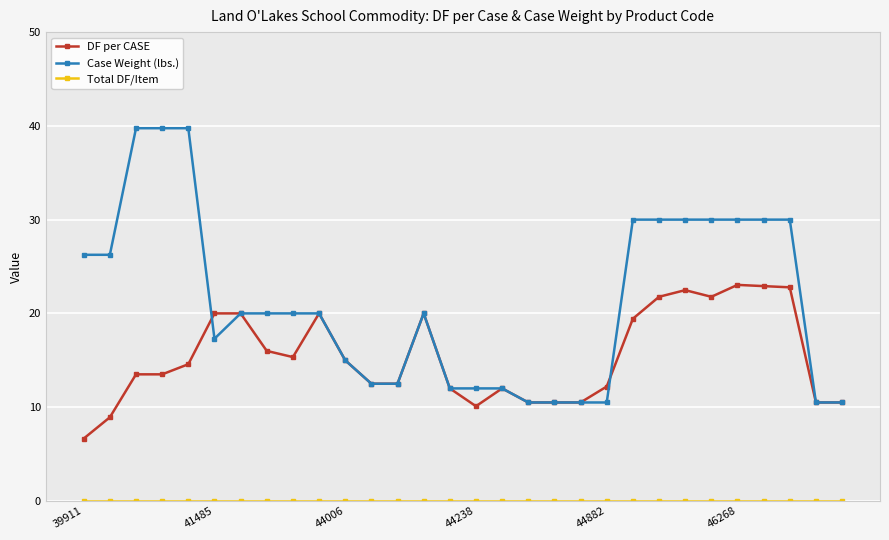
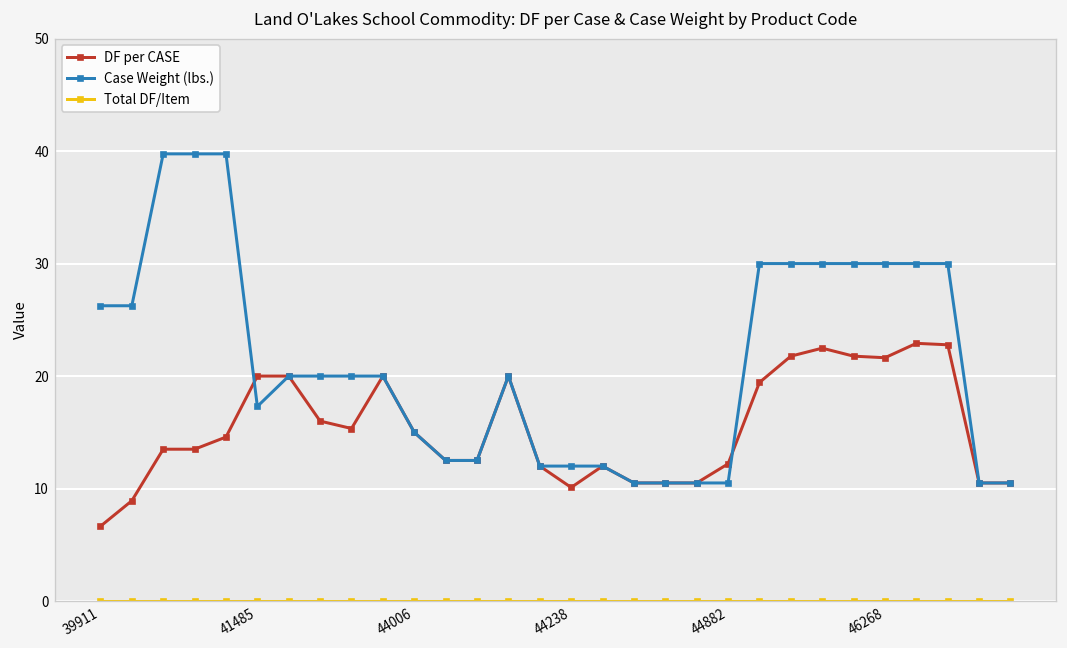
  {
    "DF per CASE": {
      "39911": 7,
      "41485": 20,
      "44238": 10,
      "44882": 12,
-     "46268": 23
+     "46268": 22
    },
    "Case Weight (lbs.)": {
      "39911": 26,
      "41485": 17,
      "44238": 12,
      "44882": 11,
      "46268": 30
    },
    "Total DF/Item": {
      "39911": 0,
      "41485": 0,
      "44006": 0,
      "44238": 0,
      "44882": 0,
      "46268": 0
    }
  }
